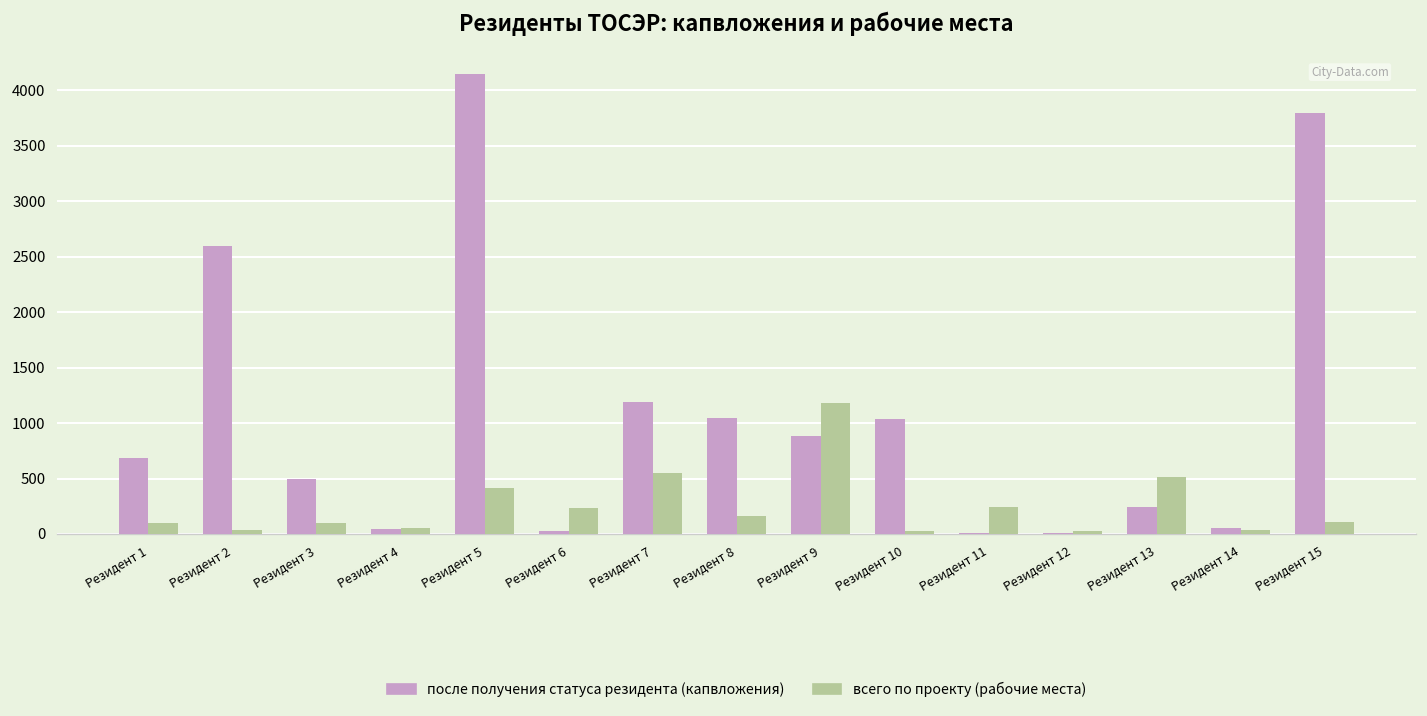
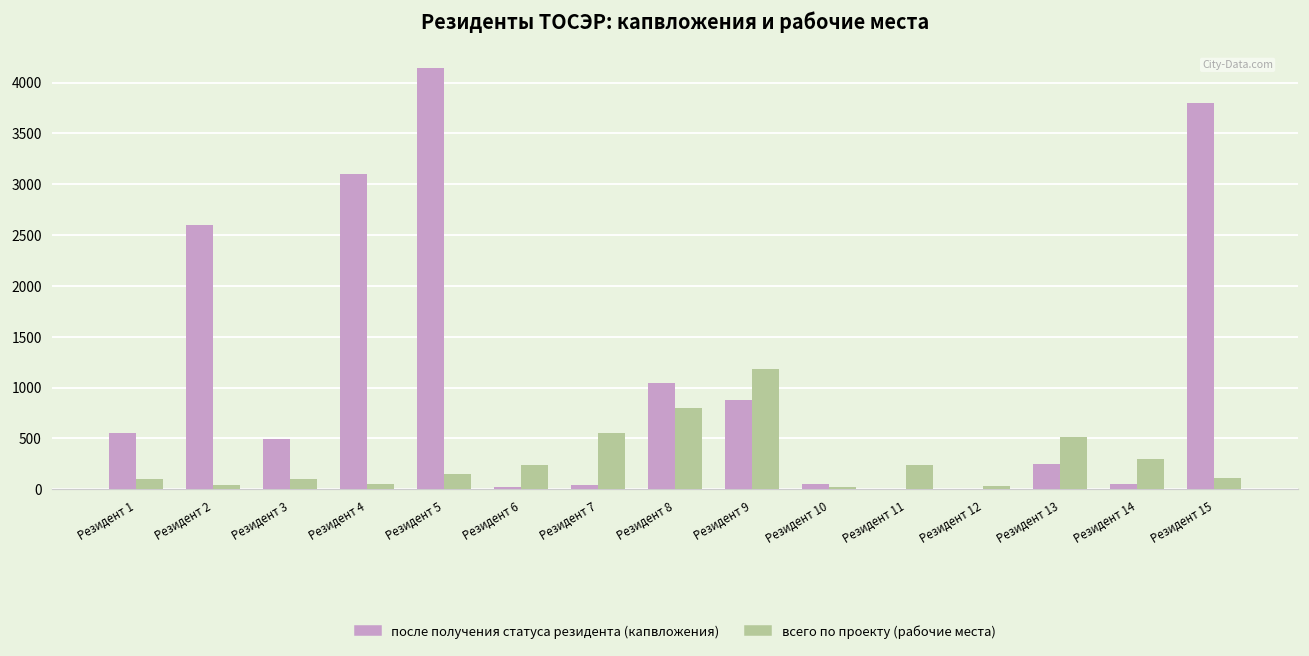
  {
    "после получения статуса резидента (капвложения)": {
-     "Резидент 1": 700,
+     "Резидент 1": 600,
      "Резидент 2": 2600,
      "Резидент 3": 500,
-     "Резидент 4": 0,
+     "Резидент 4": 3100,
      "Резидент 5": 4100,
-     "Резидент 7": 1200,
+     "Резидент 7": 0,
      "Резидент 8": 1000,
      "Резидент 9": 900,
-     "Резидент 10": 1000,
+     "Резидент 10": 100,
      "Резидент 13": 200,
      "Резидент 14": 100,
      "Резидент 15": 3800
    },
    "всего по проекту (рабочие места)": {
      "Резидент 1": 100,
      "Резидент 2": 0,
      "Резидент 3": 100,
      "Резидент 4": 100,
-     "Резидент 5": 400,
+     "Резидент 5": 200,
      "Резидент 6": 200,
      "Резидент 7": 500,
-     "Резидент 8": 200,
+     "Резидент 8": 800,
      "Резидент 9": 1200,
      "Резидент 11": 200,
      "Резидент 12": 0,
      "Резидент 13": 500,
-     "Резидент 14": 0,
+     "Резидент 14": 300,
      "Резидент 15": 100
    }
  }
